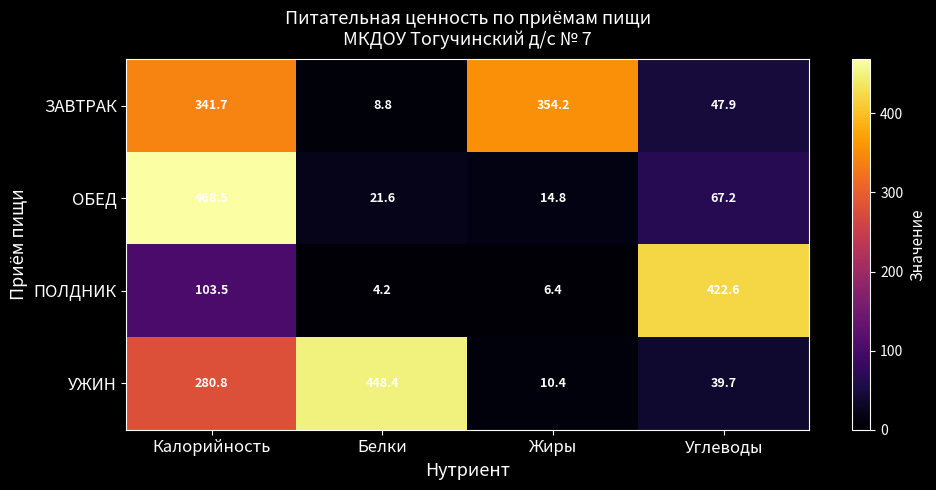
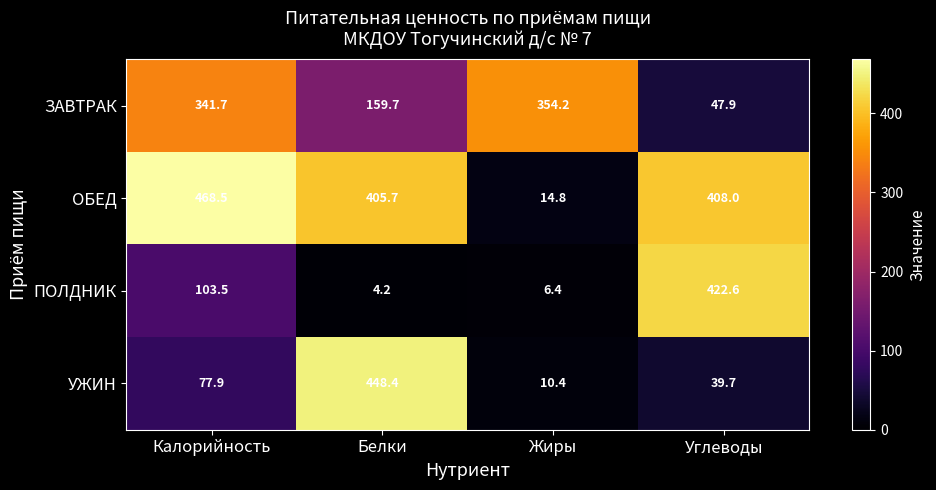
  {
    "ЗАВТРАК": {
      "Калорийность": 341.7,
-     "Белки": 8.8,
+     "Белки": 159.7,
      "Жиры": 354.2,
      "Углеводы": 47.9
    },
    "ОБЕД": {
      "Калорийность": 468.5,
-     "Белки": 21.6,
+     "Белки": 405.7,
      "Жиры": 14.8,
-     "Углеводы": 67.2
+     "Углеводы": 408.0
    },
    "ПОЛДНИК": {
      "Калорийность": 103.5,
      "Белки": 4.2,
      "Жиры": 6.4,
      "Углеводы": 422.6
    },
    "УЖИН": {
-     "Калорийность": 280.8,
+     "Калорийность": 77.9,
      "Белки": 448.4,
      "Жиры": 10.4,
      "Углеводы": 39.7
    }
  }
